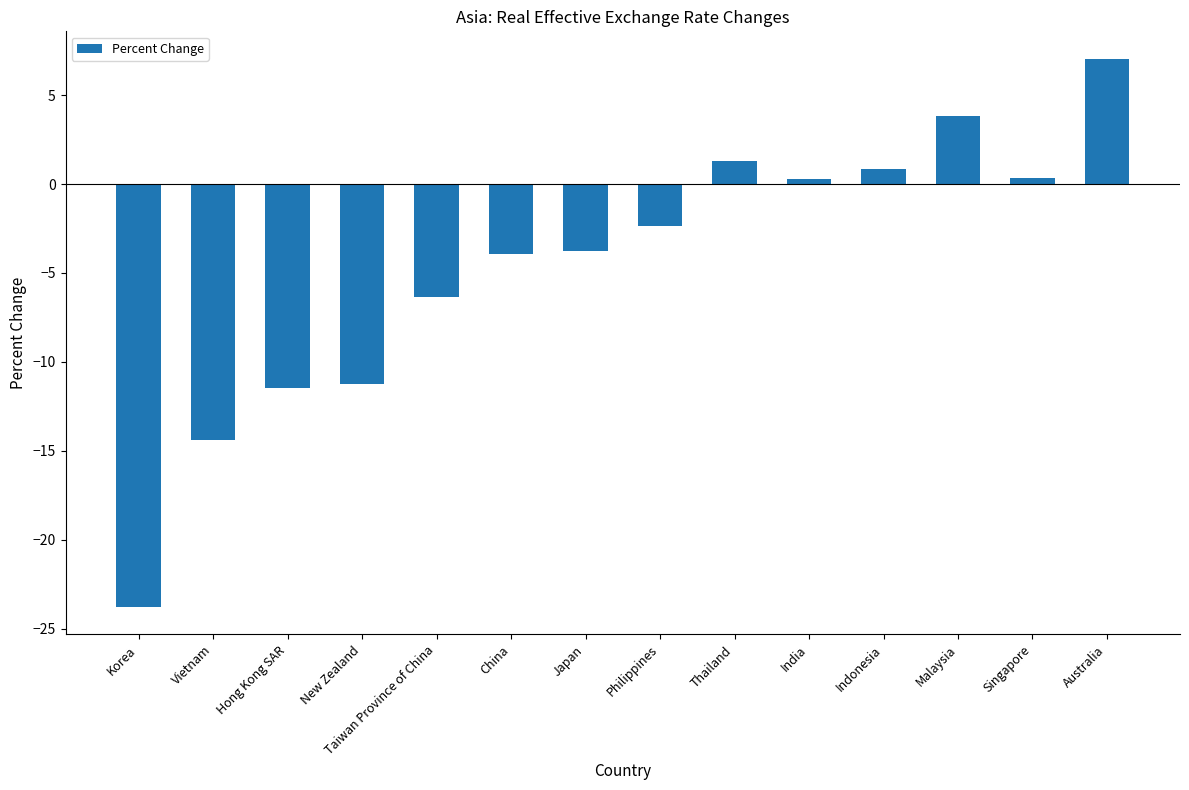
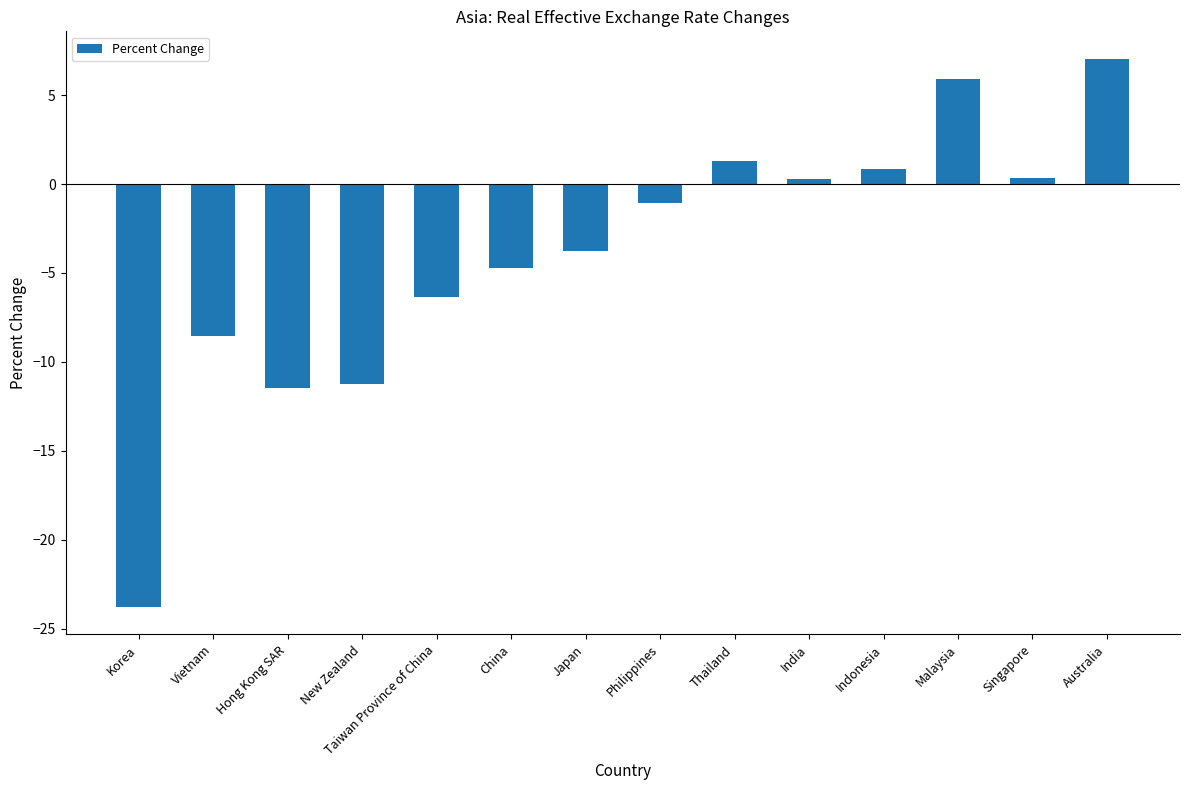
  {
    "Korea": -23.8,
-   "Vietnam": -14.4,
+   "Vietnam": -8.6,
    "Hong Kong SAR": -11.5,
    "New Zealand": -11.3,
    "Taiwan Province of China": -6.3,
-   "China": -4.0,
+   "China": -4.7,
    "Japan": -3.8,
-   "Philippines": -2.4,
+   "Philippines": -1.1,
    "Thailand": 1.3,
    "India": 0.3,
    "Indonesia": 0.9,
-   "Malaysia": 3.8,
+   "Malaysia": 5.9,
    "Singapore": 0.3,
    "Australia": 7.1
  }
